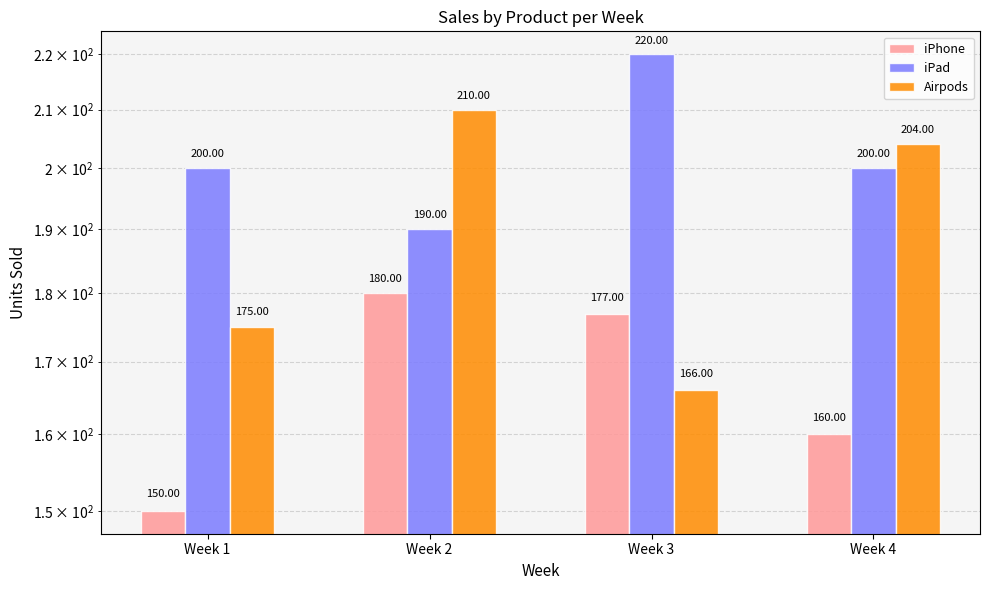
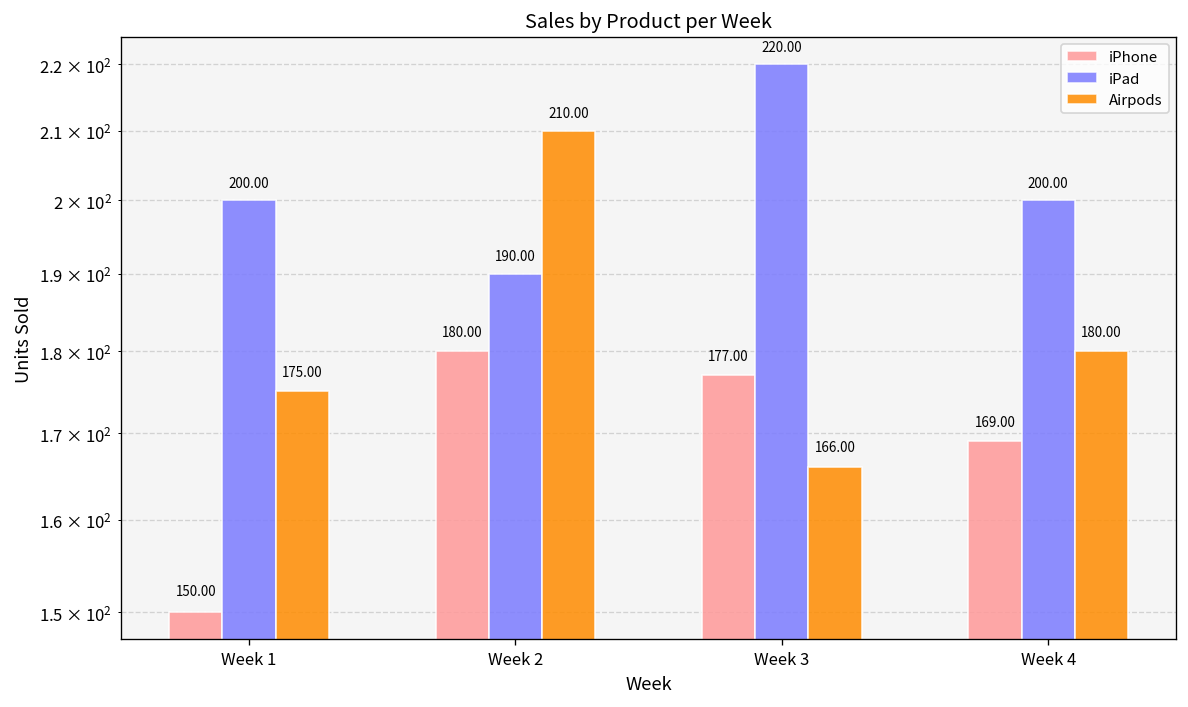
  {
    "iPhone": {
      "Week 1": 150.00,
      "Week 2": 180.00,
      "Week 3": 177.00,
-     "Week 4": 160.00
+     "Week 4": 169.00
    },
    "iPad": {
      "Week 1": 200.00,
      "Week 2": 190.00,
      "Week 3": 220.00,
      "Week 4": 200.00
    },
    "Airpods": {
      "Week 1": 175.00,
      "Week 2": 210.00,
      "Week 3": 166.00,
-     "Week 4": 204.00
+     "Week 4": 180.00
    }
  }
